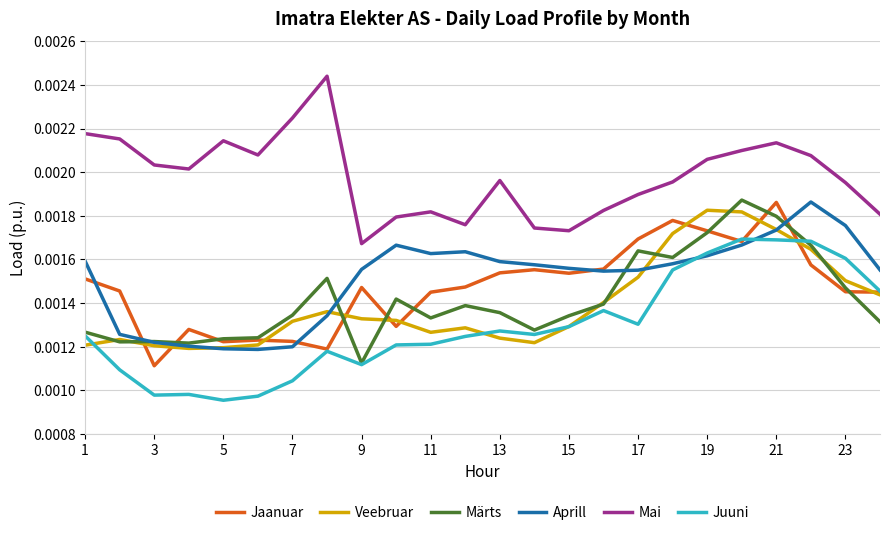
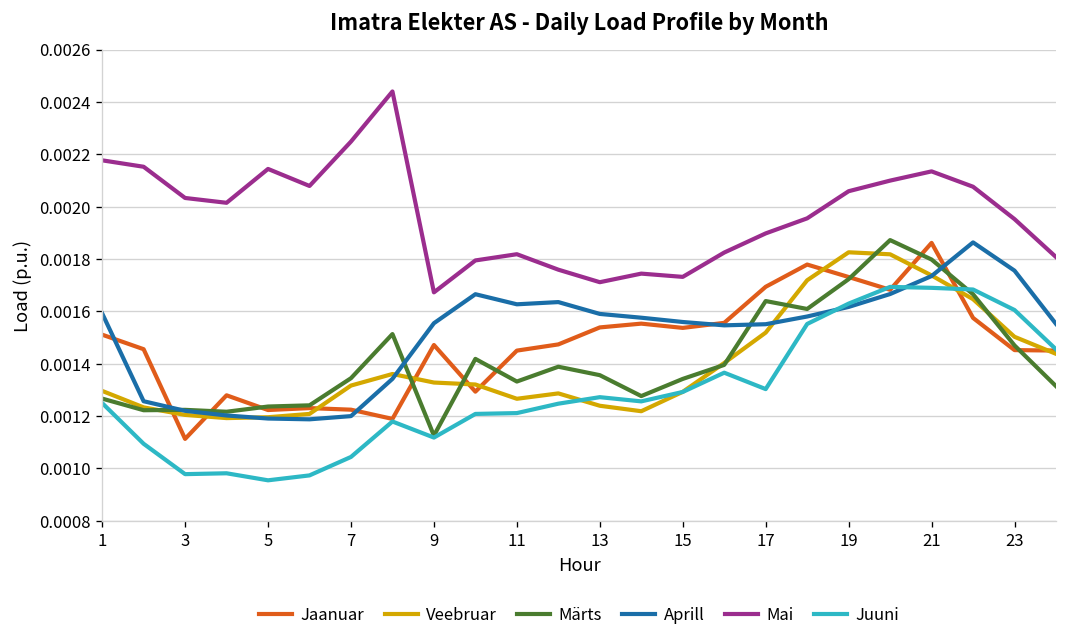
  {
    "Jaanuar": {
      "1": 0.00151,
      "3": 0.00111,
      "5": 0.00122,
      "7": 0.00122,
      "9": 0.00147,
      "11": 0.00145,
      "13": 0.00154,
      "15": 0.00154,
      "17": 0.00169,
      "21": 0.00186,
      "23": 0.00145
    },
    "Veebruar": {
-     "1": 0.00121,
+     "1": 0.00130,
      "3": 0.00120,
      "7": 0.00132,
      "9": 0.00133,
      "11": 0.00127,
      "13": 0.00124,
      "17": 0.00152,
      "19": 0.00183,
      "23": 0.00150
    },
    "Märts": {
      "1": 0.00127,
      "5": 0.00124,
      "7": 0.00134,
      "11": 0.00133,
      "13": 0.00136,
      "15": 0.00134,
      "17": 0.00164,
      "21": 0.00180,
      "23": 0.00147
    },
    "Aprill": {
      "1": 0.00159,
      "7": 0.00120,
      "9": 0.00155,
      "11": 0.00163,
      "13": 0.00159,
      "15": 0.00156,
      "17": 0.00155,
      "19": 0.00162,
      "23": 0.00176
    },
    "Mai": {
      "1": 0.00218,
      "3": 0.00203,
      "5": 0.00214,
      "7": 0.00225,
      "9": 0.00167,
      "11": 0.00182,
-     "13": 0.00196,
+     "13": 0.00171,
      "15": 0.00173,
      "17": 0.00190,
      "19": 0.00206,
      "21": 0.00213,
      "23": 0.00195
    },
    "Juuni": {
      "1": 0.00125,
      "3": 0.00098,
      "5": 0.00095,
      "7": 0.00104,
      "11": 0.00121,
      "13": 0.00127,
      "17": 0.00130,
      "19": 0.00163,
      "21": 0.00169,
      "23": 0.00161
    }
  }
